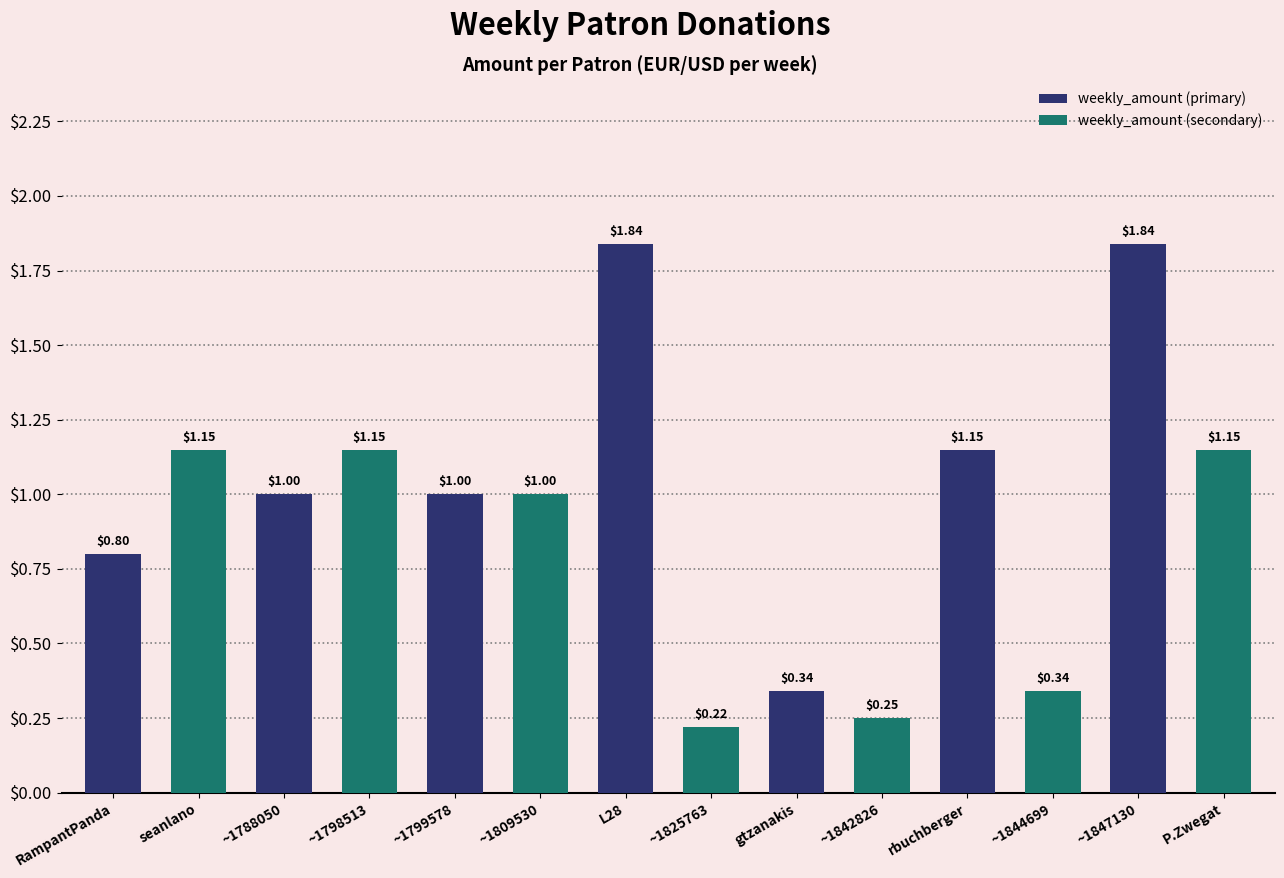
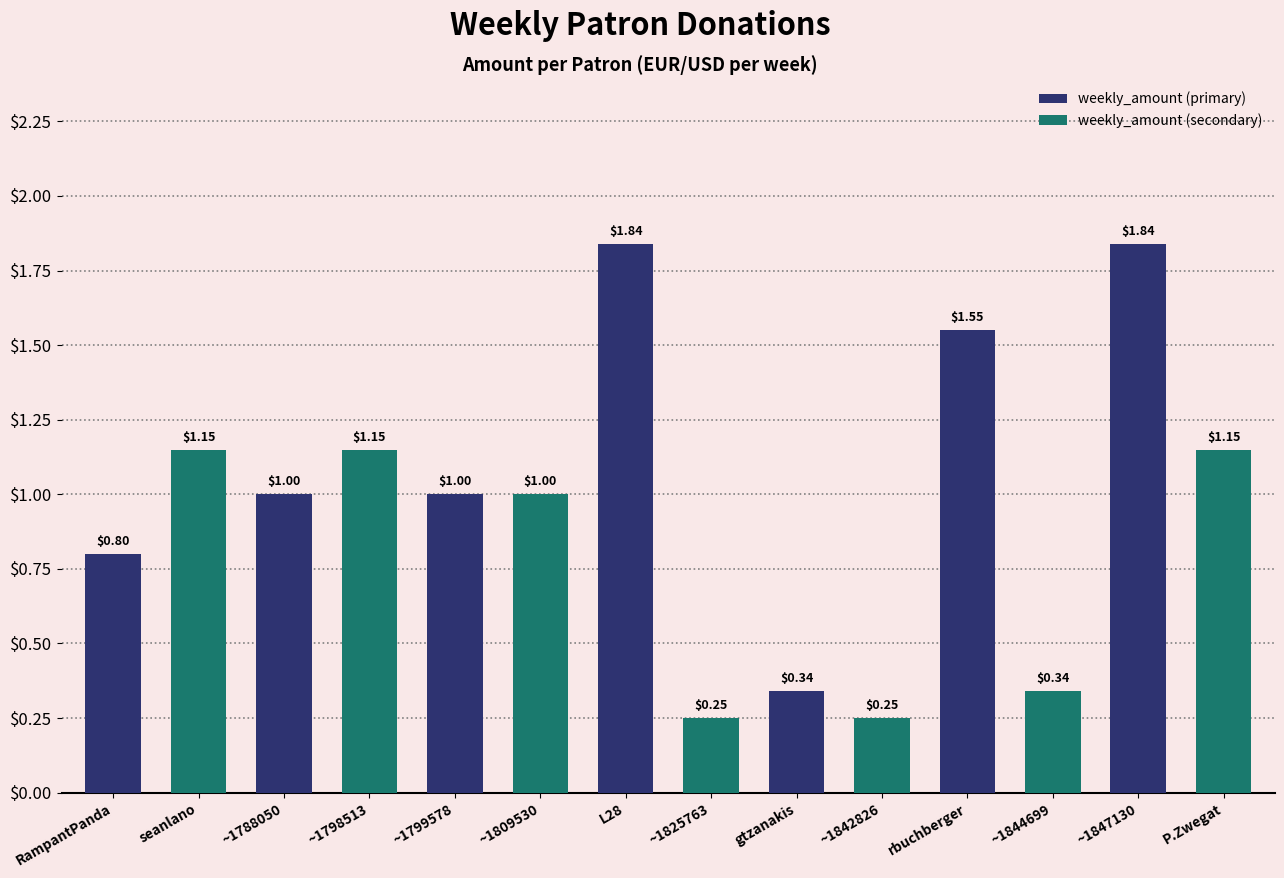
  {
    "RampantPanda": "$0.80",
    "seanlano": "$1.15",
    "~1788050": "$1.00",
    "~1798513": "$1.15",
    "~1799578": "$1.00",
    "~1809530": "$1.00",
    "L28": "$1.84",
-   "~1825763": "$0.22",
+   "~1825763": "$0.25",
    "gtzanakis": "$0.34",
    "~1842826": "$0.25",
-   "rbuchberger": "$1.15",
+   "rbuchberger": "$1.55",
    "~1844699": "$0.34",
    "~1847130": "$1.84",
    "P.Zwegat": "$1.15"
  }
